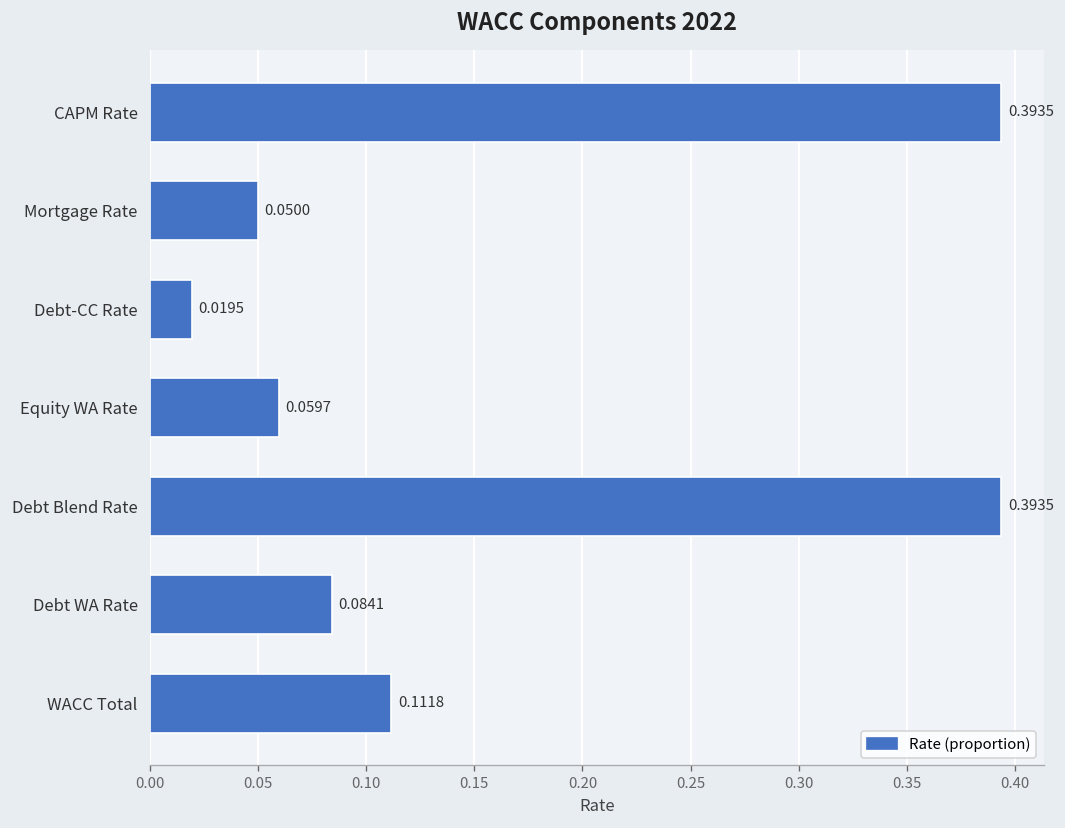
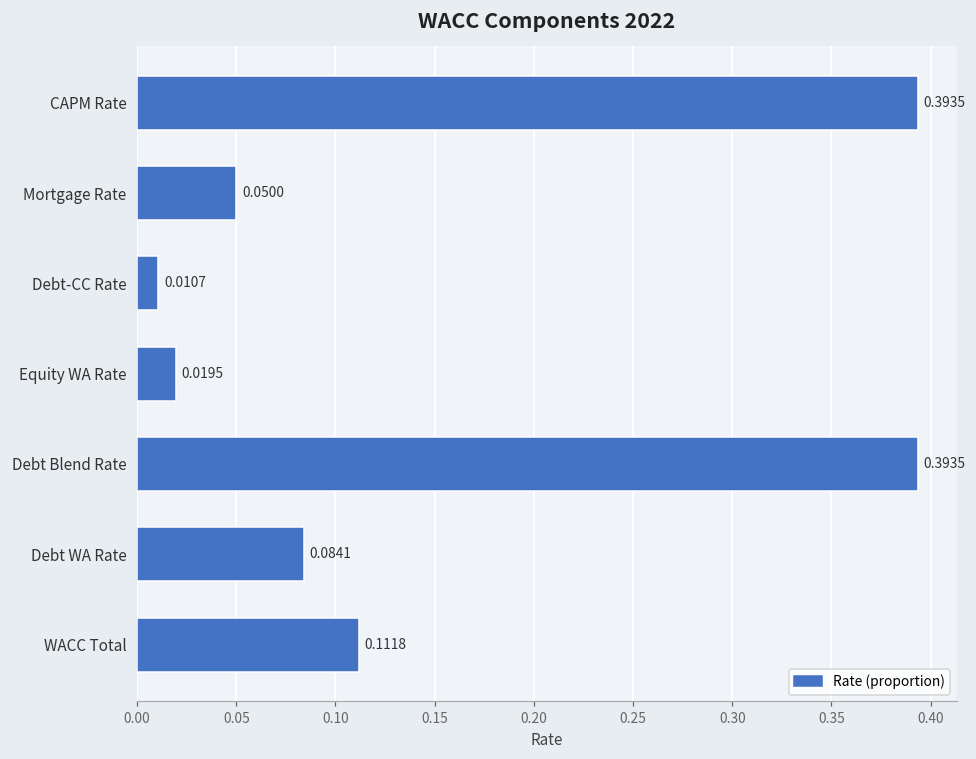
  {
    "CAPM Rate": 0.3935,
    "Mortgage Rate": 0.0500,
-   "Debt-CC Rate": 0.0195,
-   "Equity WA Rate": 0.0597,
+   "Debt-CC Rate": 0.0107,
+   "Equity WA Rate": 0.0195,
    "Debt Blend Rate": 0.3935,
    "Debt WA Rate": 0.0841,
    "WACC Total": 0.1118
  }
